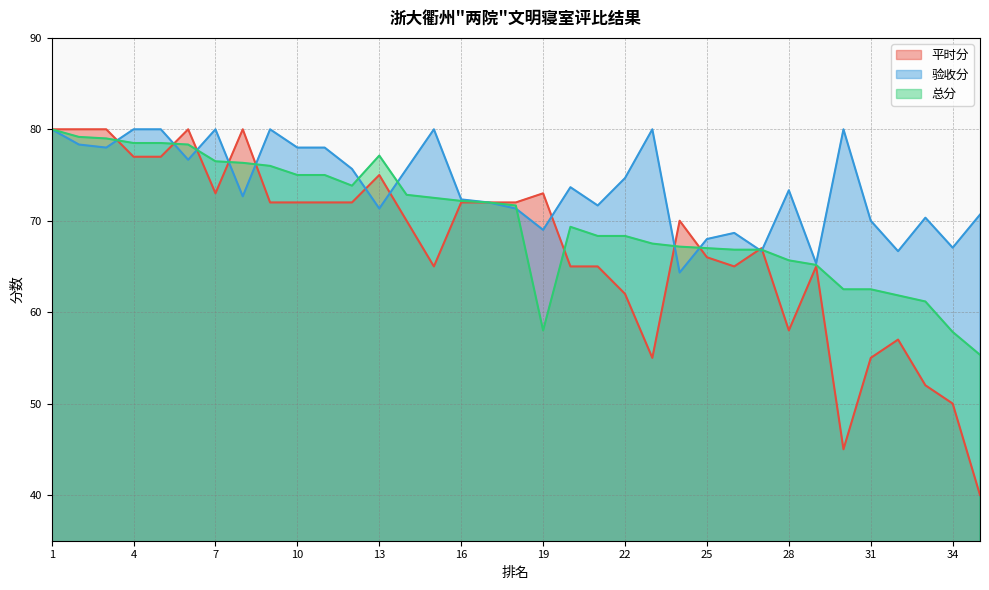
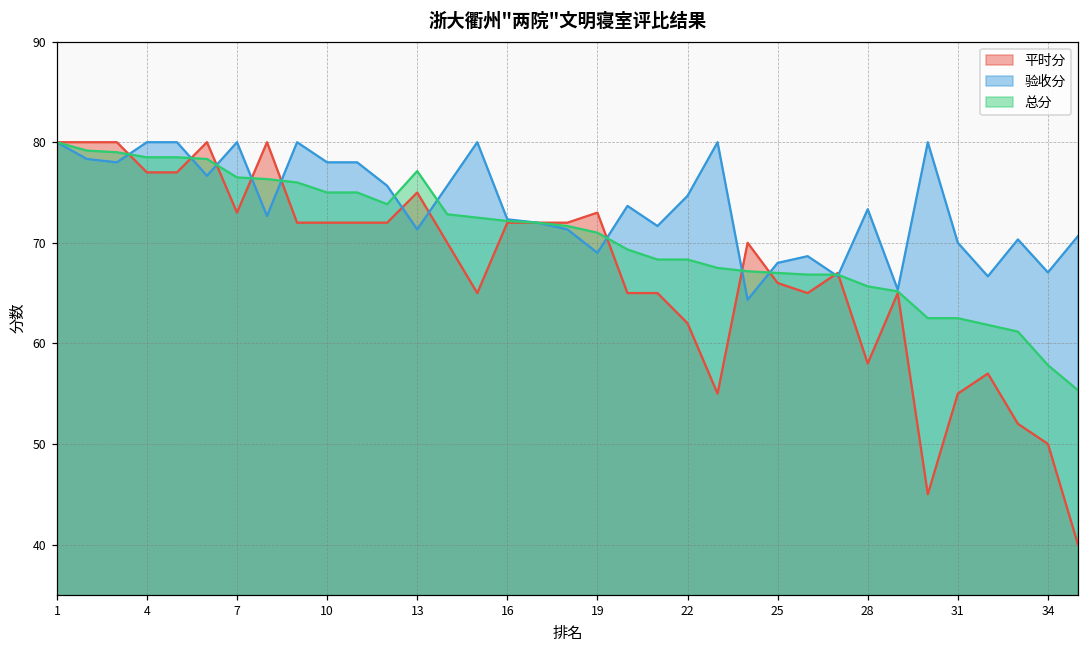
  {
    "平时分": {
      "4": 77,
      "7": 73,
      "10": 72,
      "13": 75,
      "19": 73,
      "22": 62,
      "25": 66,
      "28": 58,
      "31": 55,
      "34": 50
    },
    "验收分": {
      "4": 80,
      "7": 80,
      "10": 78,
      "13": 71,
      "19": 69,
      "22": 75,
      "25": 68,
      "28": 73,
      "31": 70,
      "34": 67
    },
    "总分": {
      "4": 79,
      "7": 77,
      "10": 75,
      "13": 77,
-     "19": 58,
+     "19": 71,
      "22": 68,
      "25": 67,
      "28": 66,
      "31": 63,
      "34": 58
    }
  }
